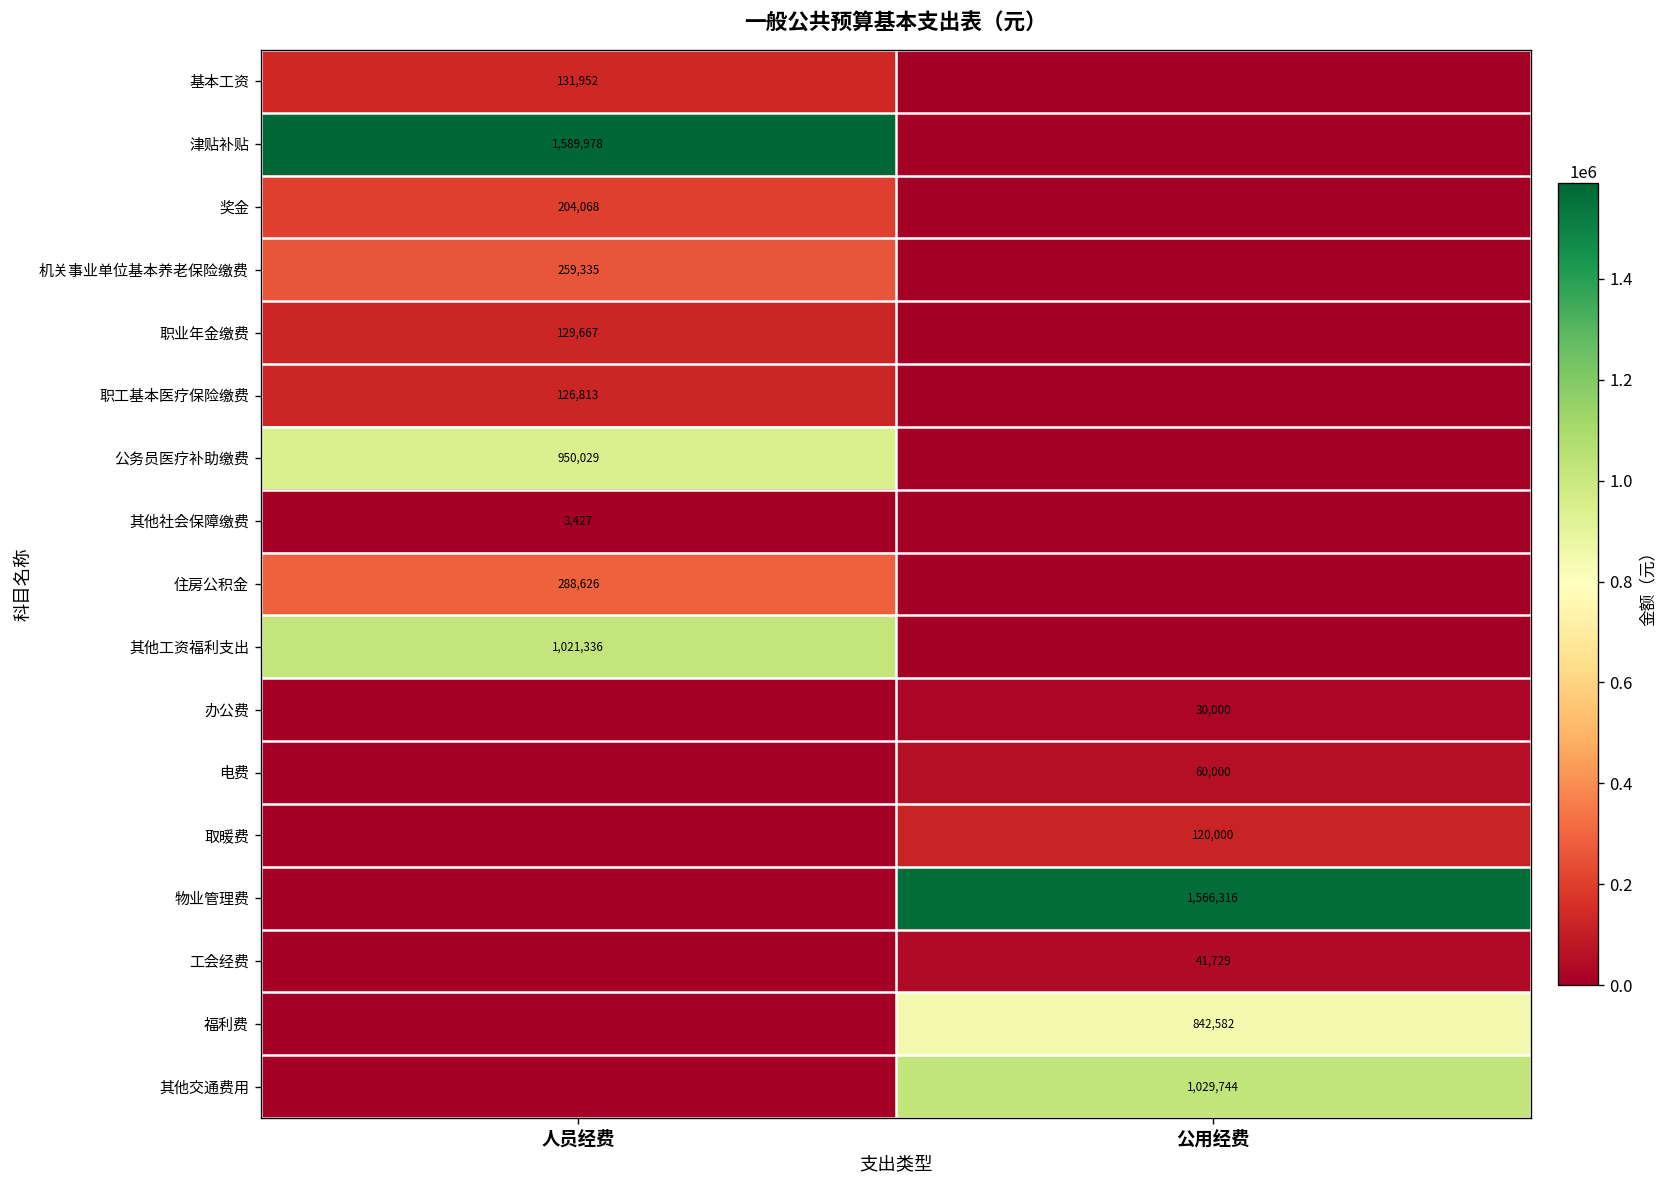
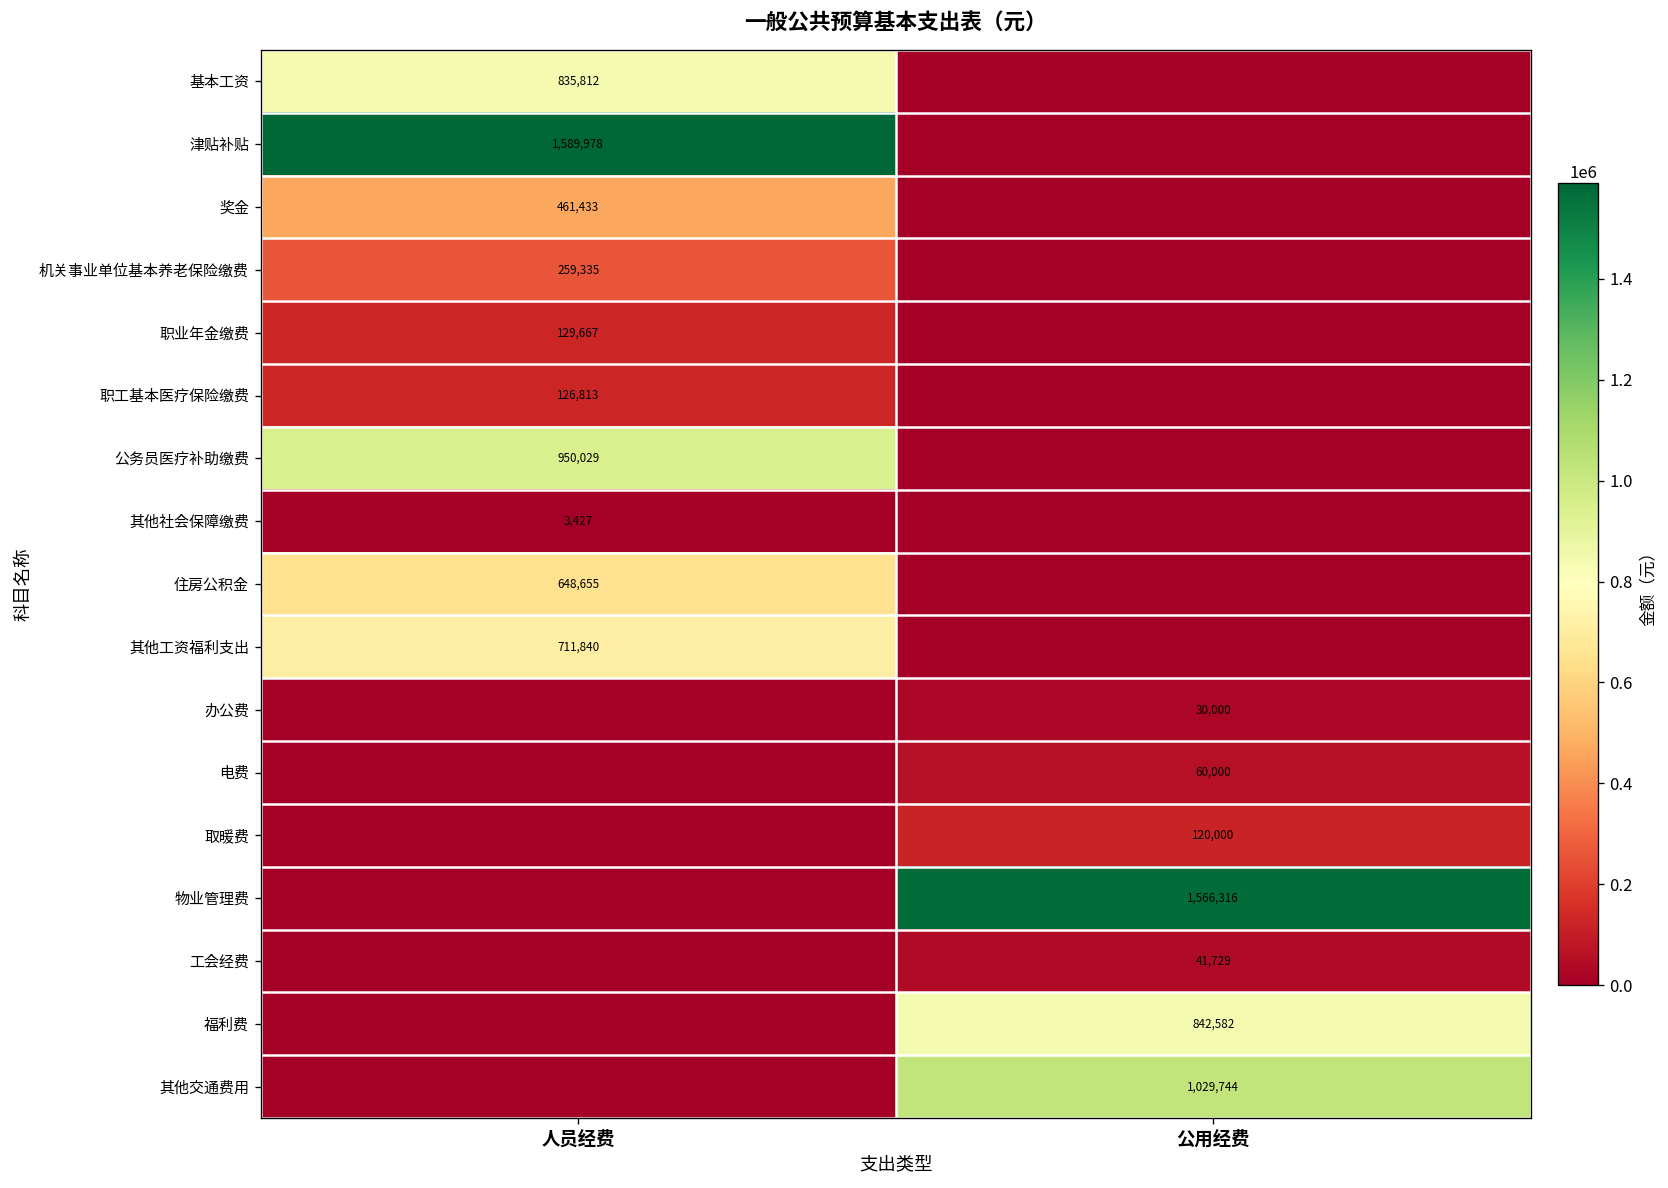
  {
    "基本工资": {
-     "人员经费": "131,952"
+     "人员经费": "835,812"
    },
    "津贴补贴": {
      "人员经费": "1,589,978"
    },
    "奖金": {
-     "人员经费": "204,068"
+     "人员经费": "461,433"
    },
    "机关事业单位基本养老保险缴费": {
      "人员经费": "259,335"
    },
    "职业年金缴费": {
      "人员经费": "129,667"
    },
    "职工基本医疗保险缴费": {
      "人员经费": "126,813"
    },
    "公务员医疗补助缴费": {
      "人员经费": "950,029"
    },
    "其他社会保障缴费": {
      "人员经费": "3,427"
    },
    "住房公积金": {
-     "人员经费": "288,626"
+     "人员经费": "648,655"
    },
    "其他工资福利支出": {
-     "人员经费": "1,021,336"
+     "人员经费": "711,840"
    },
    "办公费": {
      "公用经费": "30,000"
    },
    "电费": {
      "公用经费": "60,000"
    },
    "取暖费": {
      "公用经费": "120,000"
    },
    "物业管理费": {
      "公用经费": "1,566,316"
    },
    "工会经费": {
      "公用经费": "41,729"
    },
    "福利费": {
      "公用经费": "842,582"
    },
    "其他交通费用": {
      "公用经费": "1,029,744"
    }
  }
